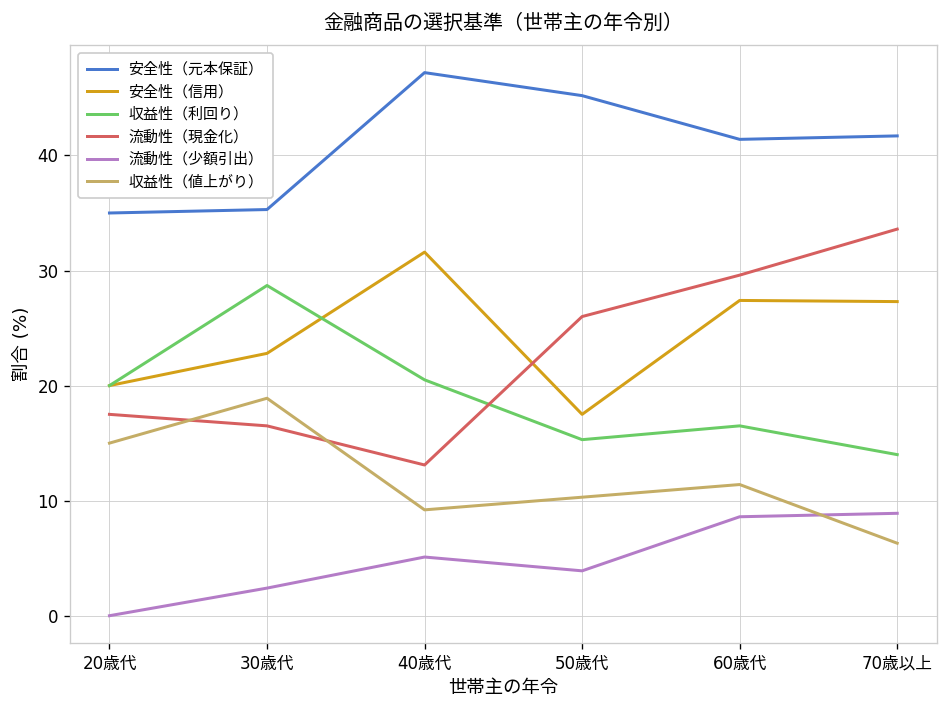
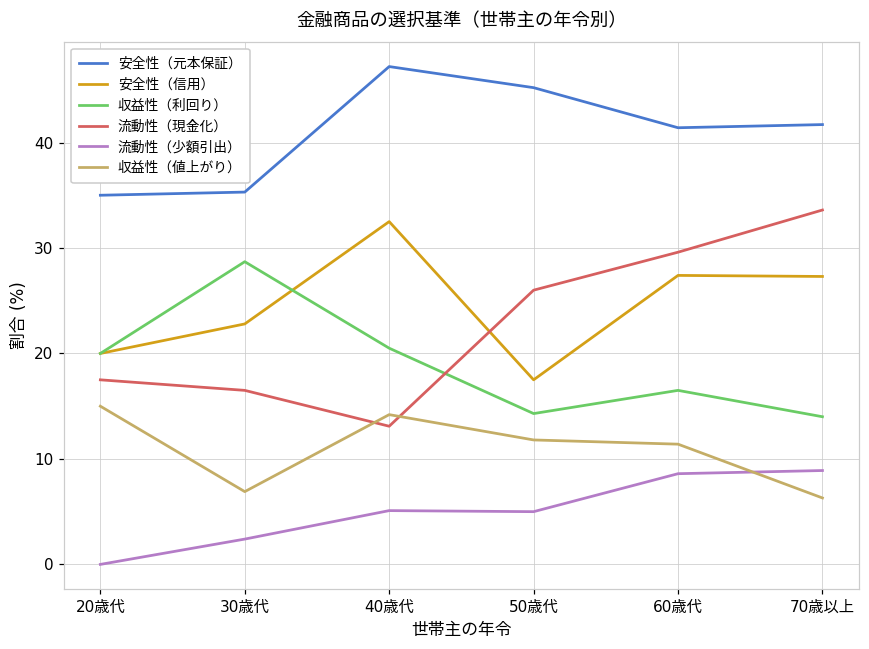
  {
    "安全性（元本保証）": {
      "20歳代": 35,
      "30歳代": 35,
      "40歳代": 47,
      "50歳代": 45,
      "60歳代": 41,
      "70歳以上": 42
    },
    "安全性（信用）": {
      "30歳代": 23,
-     "40歳代": 32,
+     "40歳代": 33,
      "50歳代": 18,
      "60歳代": 27,
      "70歳以上": 27
    },
    "収益性（利回り）": {
      "30歳代": 29,
      "40歳代": 21,
-     "50歳代": 15,
+     "50歳代": 14,
      "60歳代": 17,
      "70歳以上": 14
    },
    "流動性（現金化）": {
      "20歳代": 18,
      "30歳代": 17,
      "40歳代": 13,
      "50歳代": 26,
      "60歳代": 30,
      "70歳以上": 34
    },
    "流動性（少額引出）": {
      "20歳代": 0,
      "30歳代": 2,
      "40歳代": 5,
-     "50歳代": 4,
+     "50歳代": 5,
      "60歳代": 9,
      "70歳以上": 9
    },
    "収益性（値上がり）": {
      "20歳代": 15,
-     "30歳代": 19,
-     "40歳代": 9,
-     "50歳代": 10,
+     "30歳代": 7,
+     "40歳代": 14,
+     "50歳代": 12,
      "60歳代": 11,
      "70歳以上": 6
    }
  }
